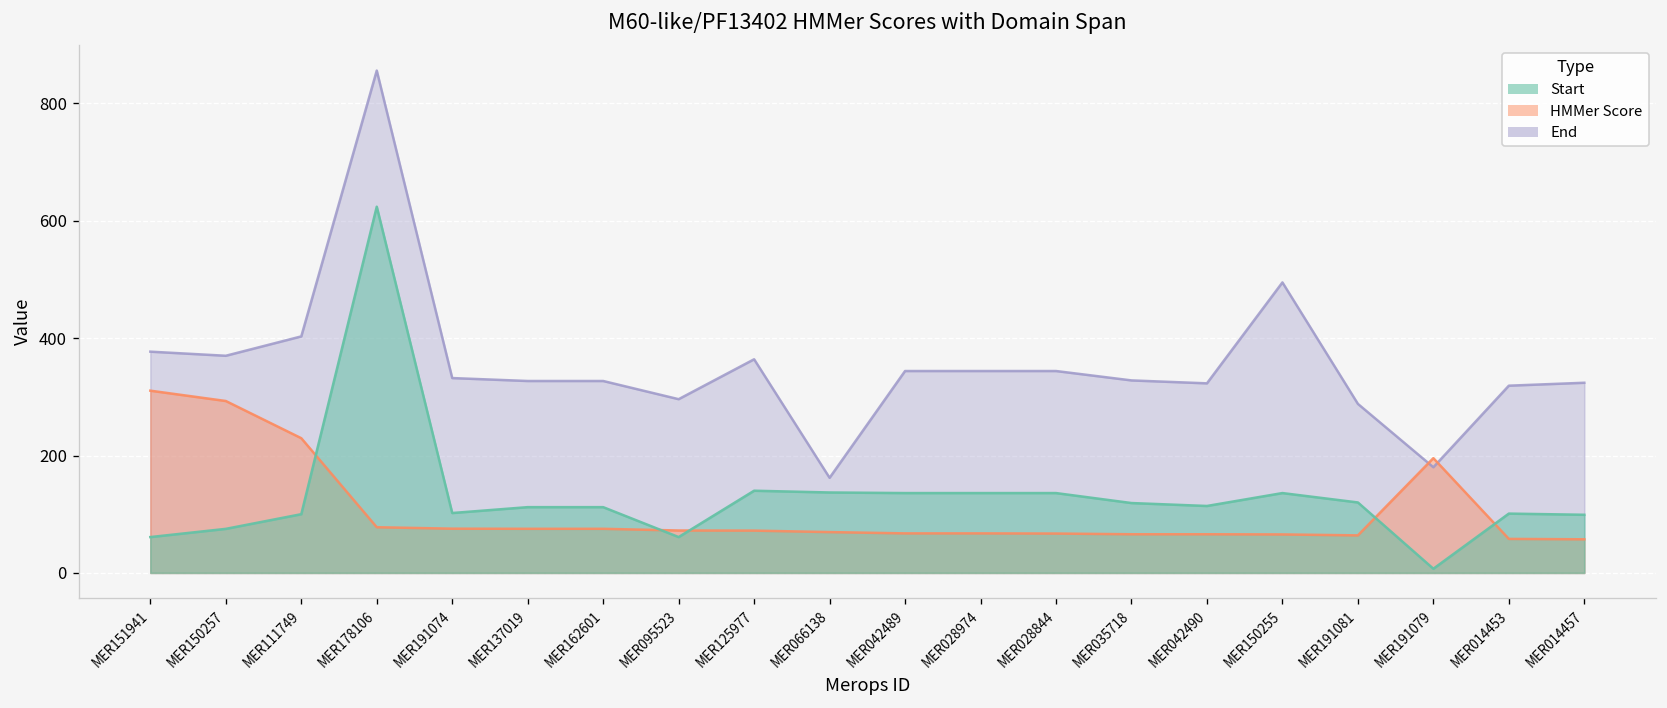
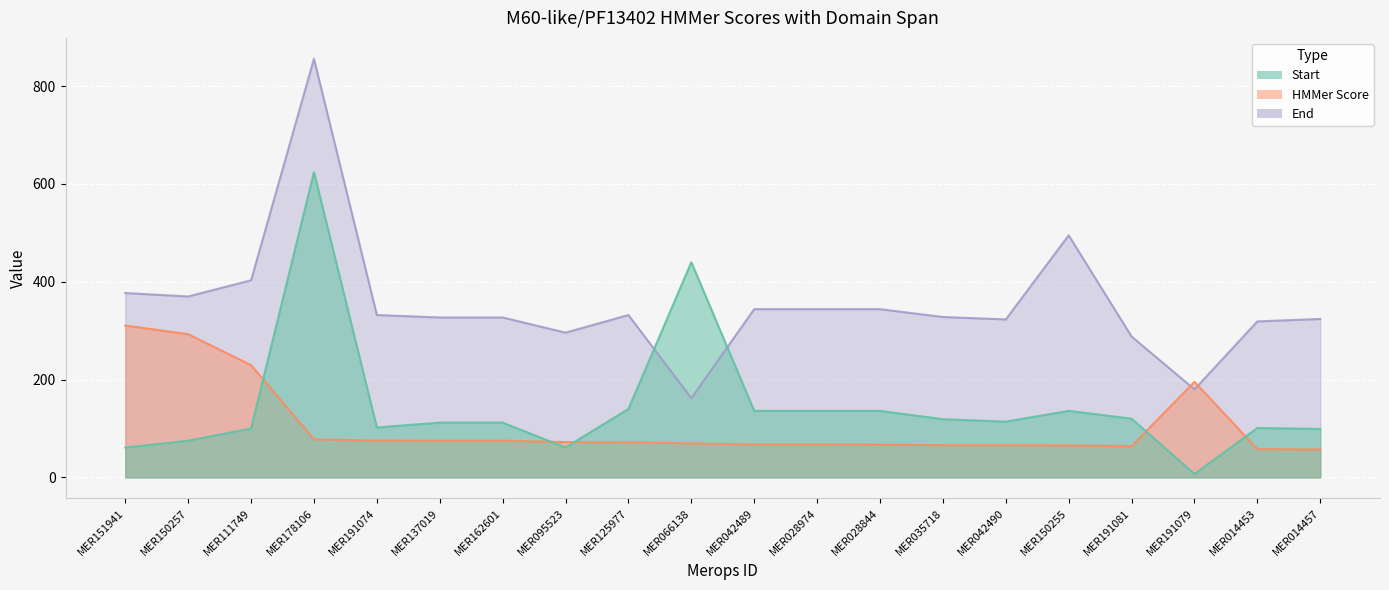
  {
    "End": {
      "MER151941": 380,
      "MER150257": 370,
      "MER111749": 400,
      "MER178106": 860,
      "MER191074": 330,
      "MER137019": 330,
      "MER162601": 330,
      "MER095523": 300,
-     "MER125977": 360,
+     "MER125977": 330,
      "MER066138": 160,
      "MER042489": 340,
      "MER028974": 340,
      "MER028844": 340,
      "MER035718": 330,
      "MER042490": 320,
      "MER150255": 500,
      "MER191081": 290,
      "MER191079": 180,
      "MER014453": 320,
      "MER014457": 320
    },
    "HMMer Score": {
      "MER151941": 310,
      "MER150257": 290,
      "MER111749": 230,
      "MER178106": 80,
      "MER191074": 80,
      "MER137019": 80,
      "MER162601": 80,
      "MER095523": 70,
      "MER125977": 70,
      "MER066138": 70,
      "MER042489": 70,
      "MER028974": 70,
      "MER028844": 70,
      "MER035718": 70,
      "MER042490": 70,
      "MER150255": 70,
      "MER191081": 60,
      "MER191079": 200,
      "MER014453": 60,
      "MER014457": 60
    },
    "Start": {
      "MER151941": 60,
      "MER150257": 80,
      "MER111749": 100,
      "MER178106": 620,
      "MER191074": 100,
      "MER137019": 110,
      "MER162601": 110,
      "MER095523": 60,
      "MER125977": 140,
-     "MER066138": 140,
+     "MER066138": 440,
      "MER042489": 140,
      "MER028974": 140,
      "MER028844": 140,
      "MER035718": 120,
      "MER042490": 110,
      "MER150255": 140,
      "MER191081": 120,
      "MER191079": 10,
      "MER014453": 100,
      "MER014457": 100
    }
  }
